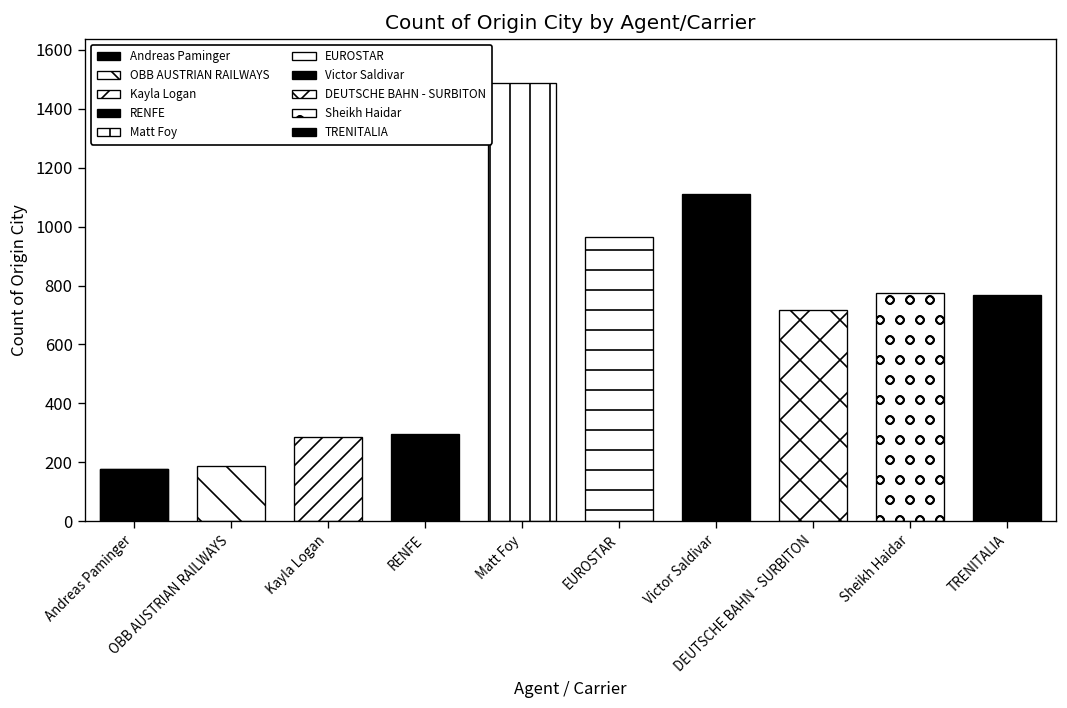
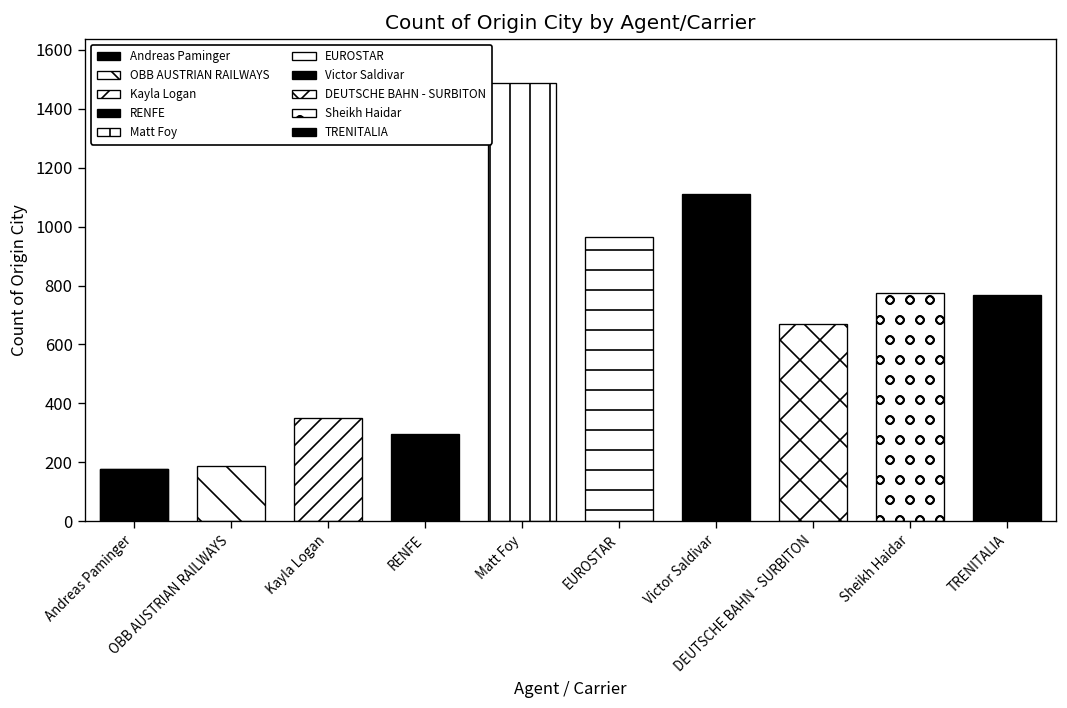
  {
    "Andreas Paminger": 180,
    "OBB AUSTRIAN RAILWAYS": 190,
-   "Kayla Logan": 280,
+   "Kayla Logan": 350,
    "RENFE": 300,
    "Matt Foy": 1490,
    "EUROSTAR": 960,
    "Victor Saldivar": 1110,
-   "DEUTSCHE BAHN - SURBITON": 720,
+   "DEUTSCHE BAHN - SURBITON": 670,
    "Sheikh Haidar": 770,
    "TRENITALIA": 770
  }
